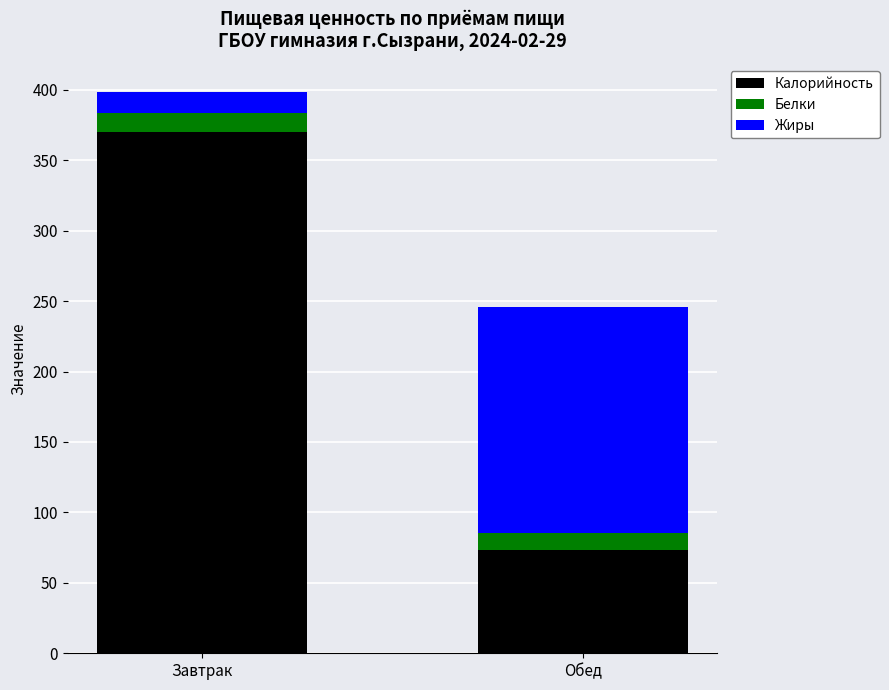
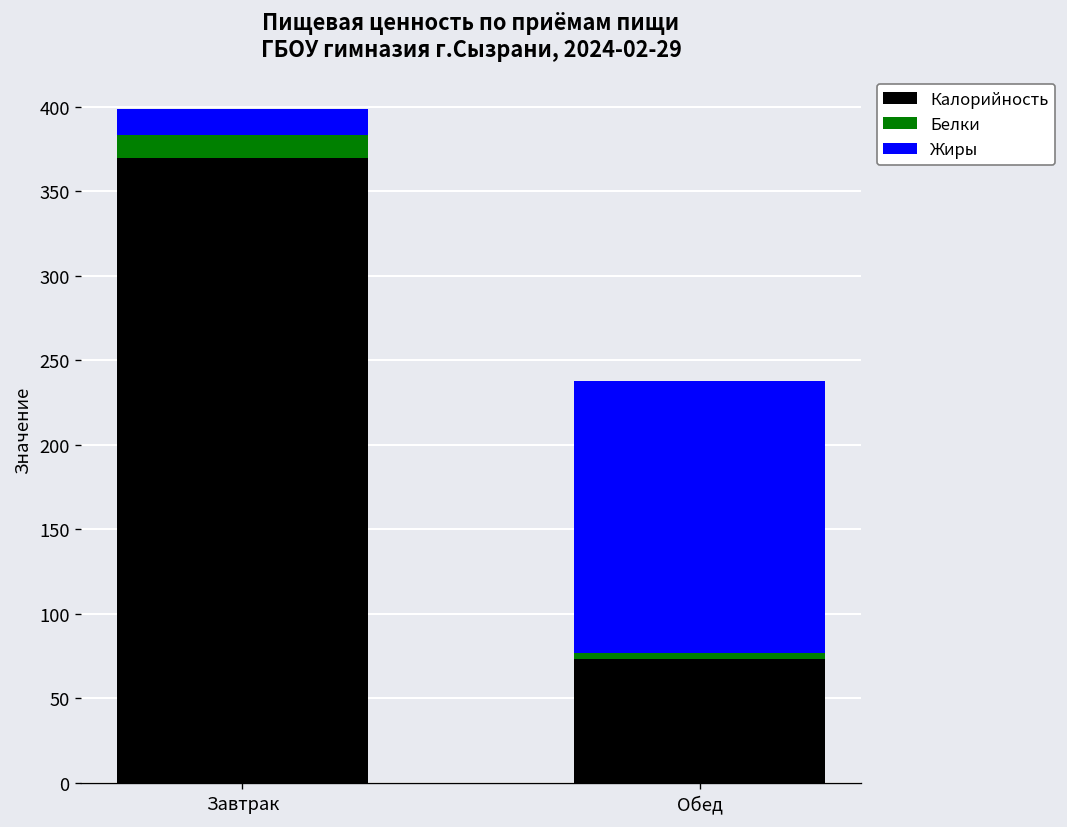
  {
    "Калорийность": {
      "Завтрак": 370,
      "Обед": 73
    },
    "Белки": {
      "Завтрак": 14,
-     "Обед": 12
+     "Обед": 4
    },
    "Жиры": {
      "Завтрак": 15,
      "Обед": 161
    }
  }
